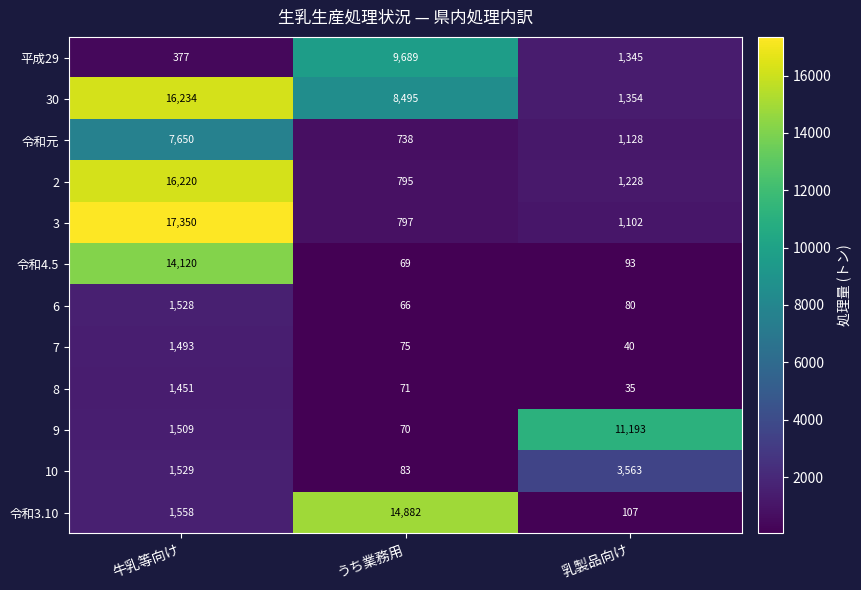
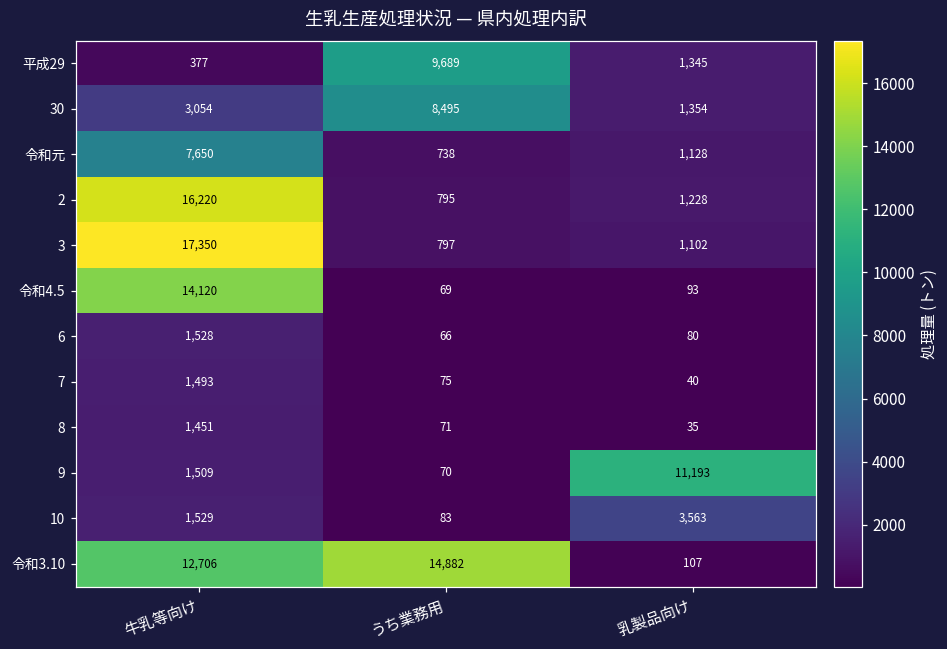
  {
    "平成29": {
      "牛乳等向け": "377",
      "うち業務用": "9,689",
      "乳製品向け": "1,345"
    },
    "30": {
-     "牛乳等向け": "16,234",
+     "牛乳等向け": "3,054",
      "うち業務用": "8,495",
      "乳製品向け": "1,354"
    },
    "令和元": {
      "牛乳等向け": "7,650",
      "うち業務用": "738",
      "乳製品向け": "1,128"
    },
    "2": {
      "牛乳等向け": "16,220",
      "うち業務用": "795",
      "乳製品向け": "1,228"
    },
    "3": {
      "牛乳等向け": "17,350",
      "うち業務用": "797",
      "乳製品向け": "1,102"
    },
    "令和4.5": {
      "牛乳等向け": "14,120",
      "うち業務用": "69",
      "乳製品向け": "93"
    },
    "6": {
      "牛乳等向け": "1,528",
      "うち業務用": "66",
      "乳製品向け": "80"
    },
    "7": {
      "牛乳等向け": "1,493",
      "うち業務用": "75",
      "乳製品向け": "40"
    },
    "8": {
      "牛乳等向け": "1,451",
      "うち業務用": "71",
      "乳製品向け": "35"
    },
    "9": {
      "牛乳等向け": "1,509",
      "うち業務用": "70",
      "乳製品向け": "11,193"
    },
    "10": {
      "牛乳等向け": "1,529",
      "うち業務用": "83",
      "乳製品向け": "3,563"
    },
    "令和3.10": {
-     "牛乳等向け": "1,558",
+     "牛乳等向け": "12,706",
      "うち業務用": "14,882",
      "乳製品向け": "107"
    }
  }
